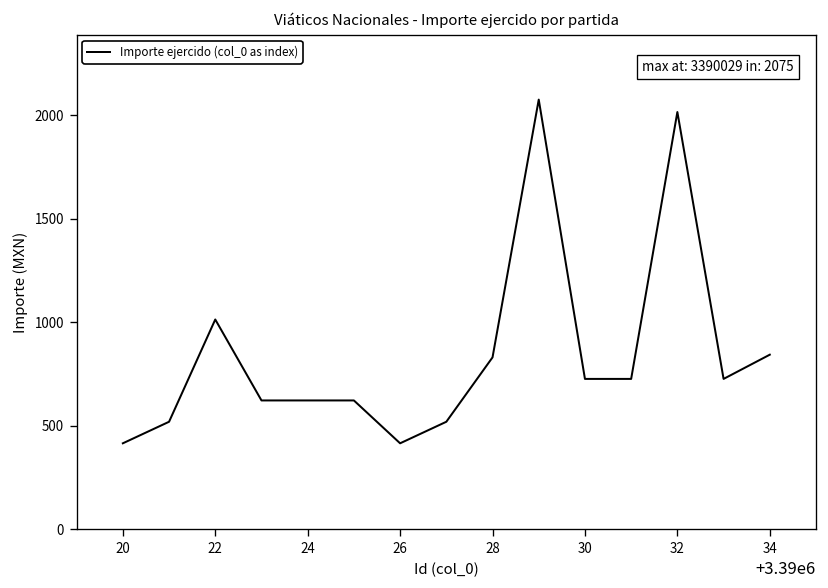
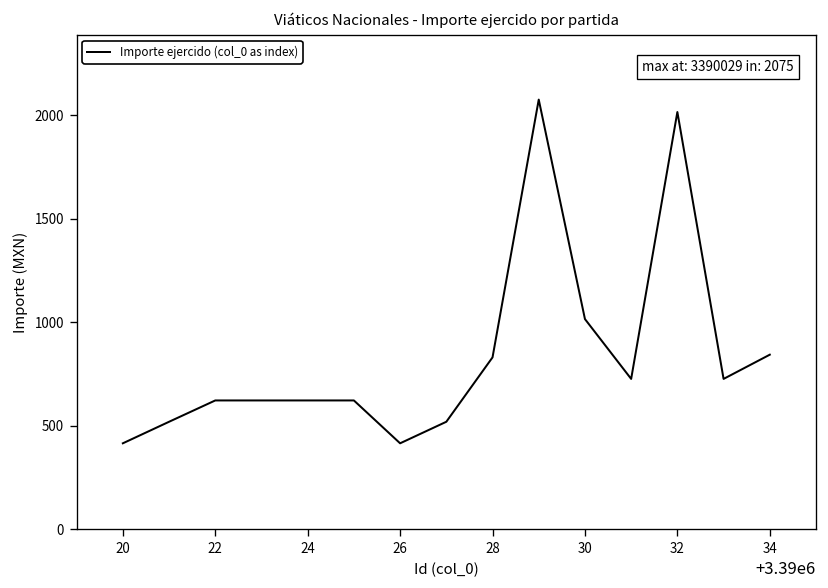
  {
    "20": 420,
-   "22": 1010,
+   "22": 620,
    "24": 620,
    "26": 420,
    "28": 830,
-   "30": 730,
+   "30": 1020,
    "32": 2020,
    "34": 840
  }
